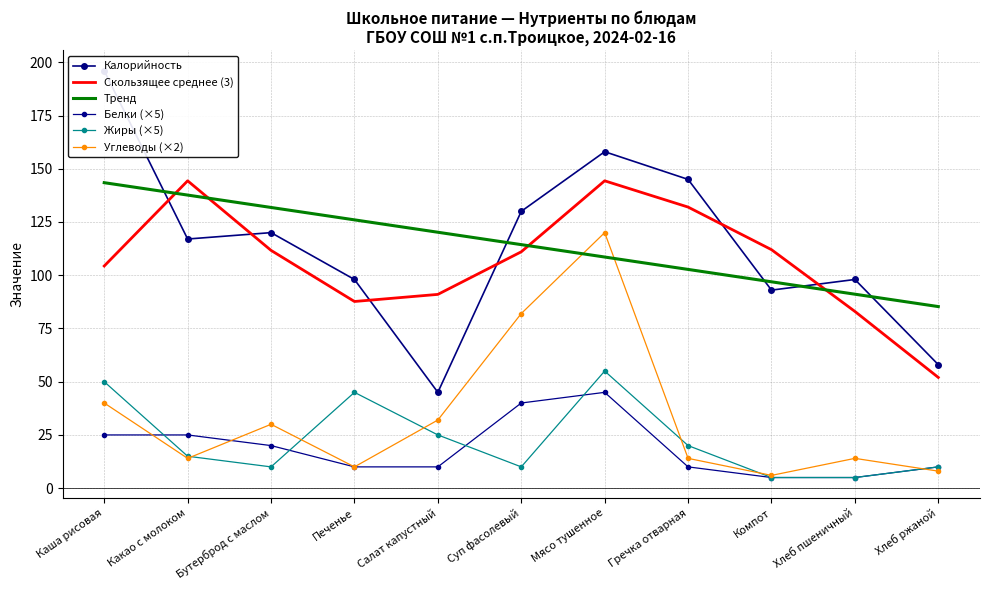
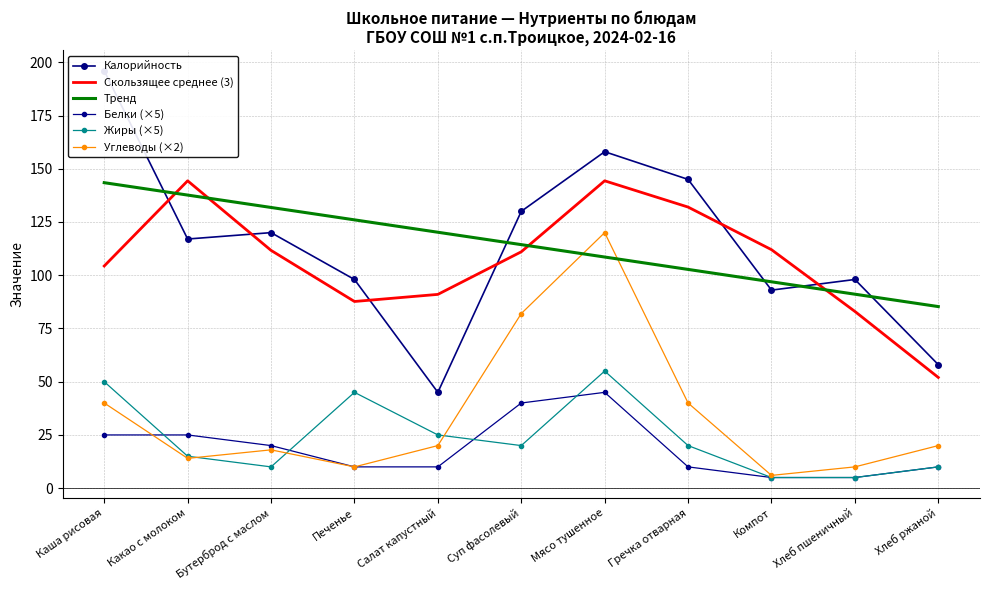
  {
    "Скользящее среднее (3)": {
      "Каша рисовая": 104,
      "Какао с молоком": 144,
      "Бутерброд с маслом": 112,
      "Печенье": 88,
      "Салат капустный": 91,
      "Суп фасолевый": 111,
      "Мясо тушенное": 144,
      "Гречка отварная": 132,
      "Компот": 112,
      "Хлеб пшеничный": 83,
      "Хлеб ржаной": 52
    },
    "Тренд": {
      "Каша рисовая": 143,
      "Какао с молоком": 138,
      "Бутерброд с маслом": 132,
      "Печенье": 126,
      "Салат капустный": 120,
      "Суп фасолевый": 114,
      "Мясо тушенное": 109,
      "Гречка отварная": 103,
      "Компот": 97,
      "Хлеб пшеничный": 91,
      "Хлеб ржаной": 85
    },
    "Жиры (×5)": {
      "Каша рисовая": 50,
      "Бутерброд с маслом": 10,
      "Печенье": 45,
      "Салат капустный": 25,
-     "Суп фасолевый": 10,
+     "Суп фасолевый": 20,
      "Мясо тушенное": 55,
      "Гречка отварная": 20
    },
    "Углеводы (×2)": {
      "Каша рисовая": 40,
-     "Бутерброд с маслом": 30,
-     "Салат капустный": 32,
+     "Бутерброд с маслом": 18,
+     "Салат капустный": 20,
      "Суп фасолевый": 82,
      "Мясо тушенное": 120,
-     "Гречка отварная": 14,
-     "Хлеб пшеничный": 14,
-     "Хлеб ржаной": 8
+     "Гречка отварная": 40,
+     "Хлеб пшеничный": 10,
+     "Хлеб ржаной": 20
    }
  }
